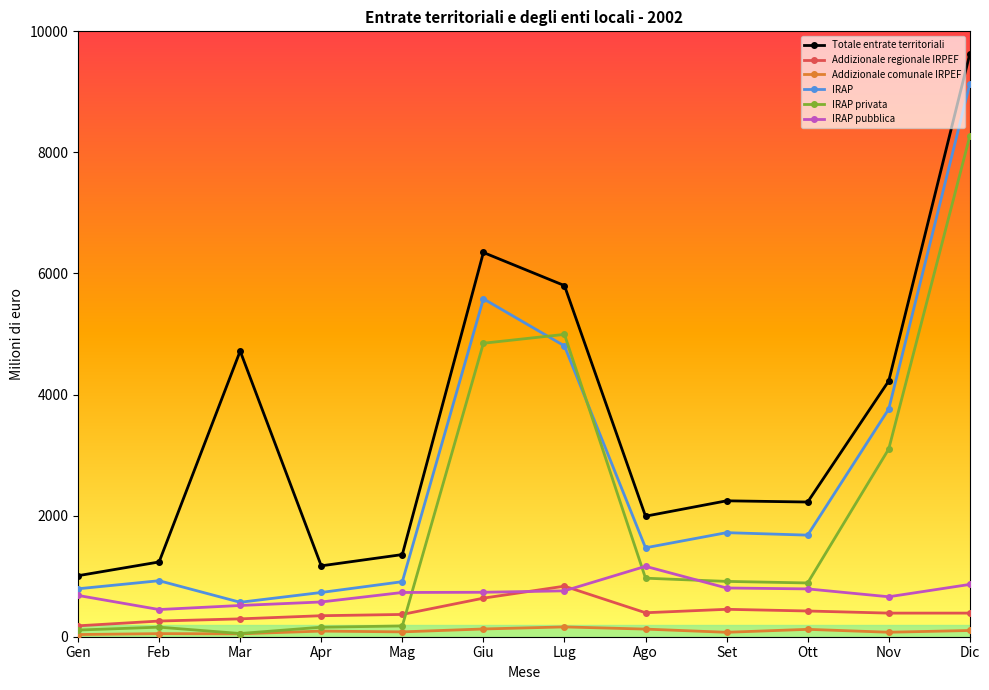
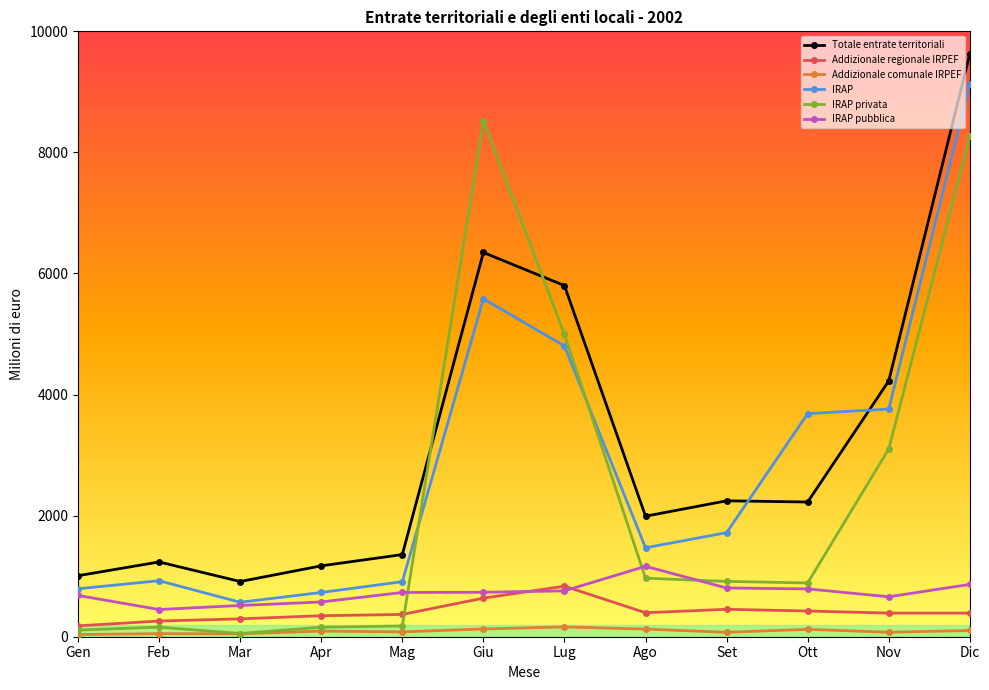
  {
    "Totale entrate territoriali": {
      "Gen": 1000,
      "Feb": 1200,
-     "Mar": 4700,
+     "Mar": 900,
      "Apr": 1200,
      "Mag": 1400,
      "Giu": 6300,
      "Lug": 5800,
      "Ago": 2000,
      "Set": 2200,
      "Ott": 2200,
      "Nov": 4200,
      "Dic": 9600
    },
    "IRAP": {
      "Gen": 800,
      "Feb": 900,
      "Mar": 600,
      "Apr": 700,
      "Mag": 900,
      "Giu": 5600,
      "Lug": 4800,
      "Ago": 1500,
      "Set": 1700,
-     "Ott": 1700,
+     "Ott": 3700,
      "Nov": 3800,
      "Dic": 9100
    },
    "IRAP privata": {
-     "Giu": 4800,
+     "Giu": 8500,
      "Lug": 5000,
      "Ago": 1000,
      "Set": 900,
      "Ott": 900,
      "Nov": 3100,
      "Dic": 8300
    },
    "IRAP pubblica": {
      "Gen": 700,
      "Feb": 400,
      "Mar": 500,
      "Apr": 600,
      "Mag": 700,
      "Giu": 700,
      "Lug": 800,
      "Ago": 1200,
      "Set": 800,
      "Ott": 800,
      "Nov": 700,
      "Dic": 900
    }
  }
